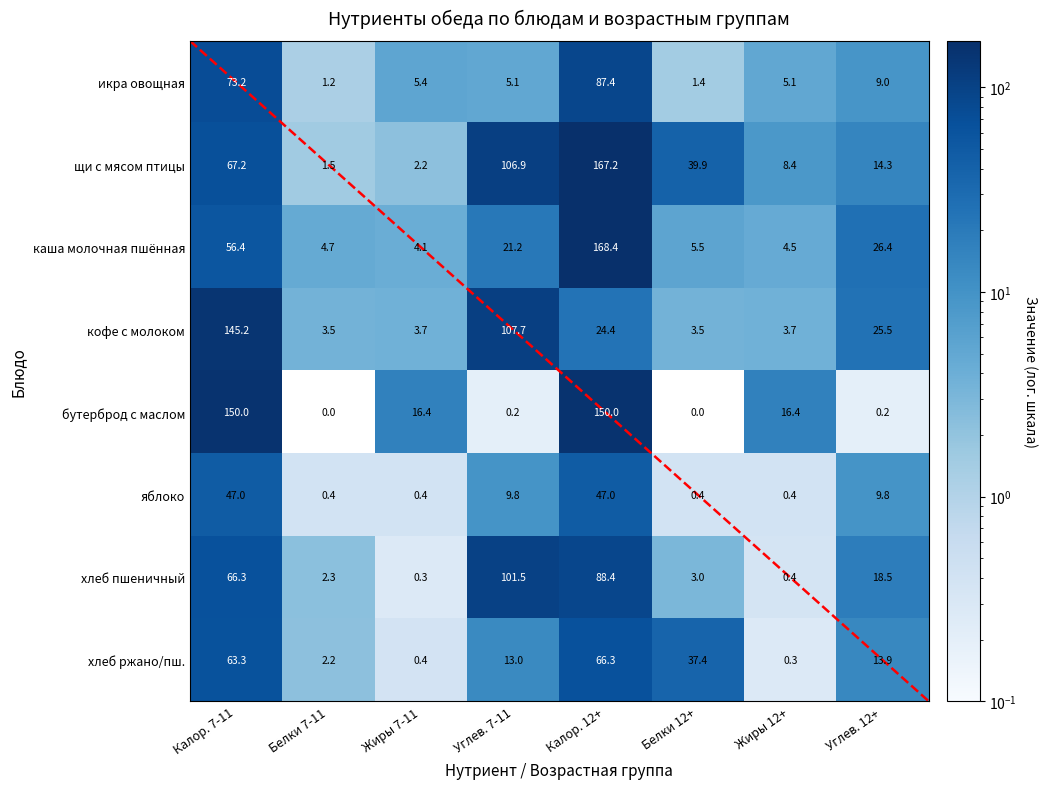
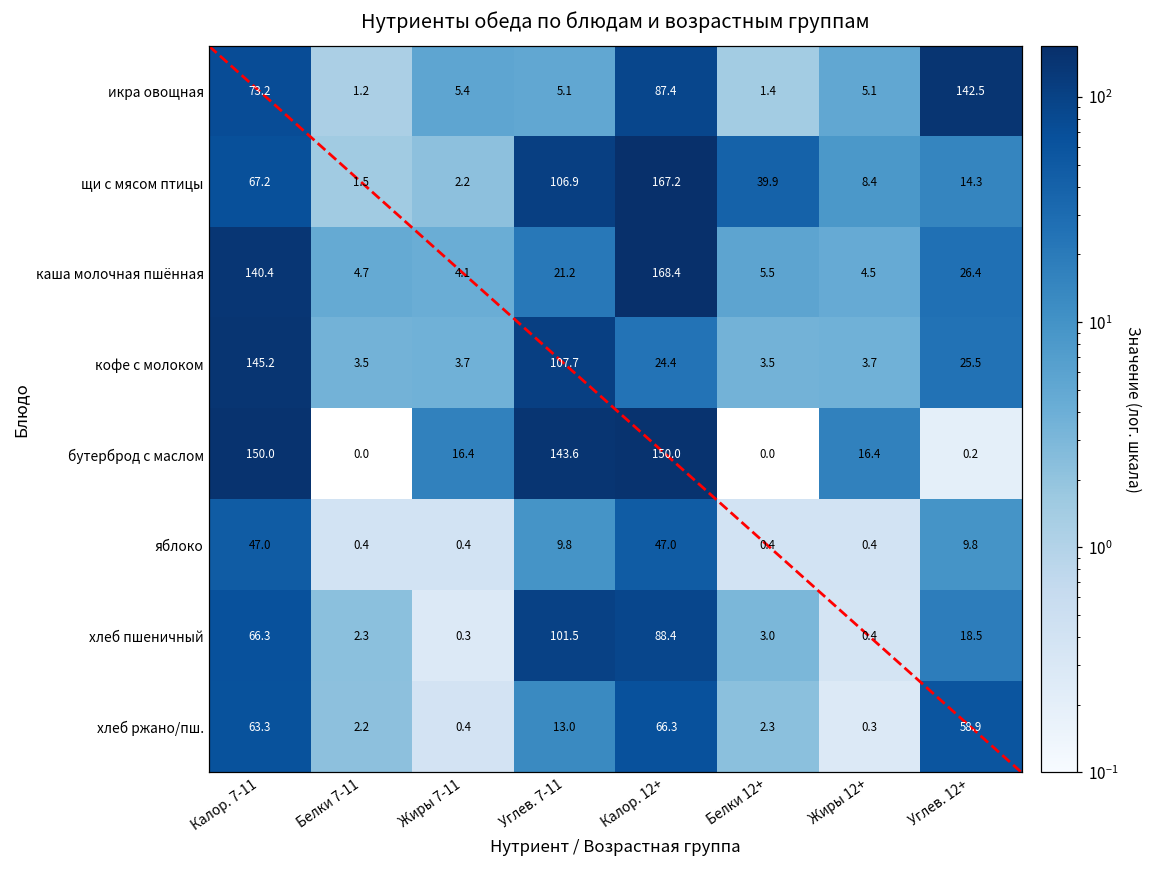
  {
    "икра овощная": {
      "Белки 7-11": 1.2,
      "Жиры 7-11": 5.4,
      "Углев. 7-11": 5.1,
      "Калор. 12+": 87.4,
      "Белки 12+": 1.4,
      "Жиры 12+": 5.1,
-     "Углев. 12+": 9.0
+     "Углев. 12+": 142.5
    },
    "щи с мясом птицы": {
      "Калор. 7-11": 67.2,
      "Жиры 7-11": 2.2,
      "Углев. 7-11": 106.9,
      "Калор. 12+": 167.2,
      "Белки 12+": 39.9,
      "Жиры 12+": 8.4,
      "Углев. 12+": 14.3
    },
    "каша молочная пшённая": {
-     "Калор. 7-11": 56.4,
+     "Калор. 7-11": 140.4,
      "Белки 7-11": 4.7,
      "Углев. 7-11": 21.2,
      "Калор. 12+": 168.4,
      "Белки 12+": 5.5,
      "Жиры 12+": 4.5,
      "Углев. 12+": 26.4
    },
    "кофе с молоком": {
      "Калор. 7-11": 145.2,
      "Белки 7-11": 3.5,
      "Жиры 7-11": 3.7,
      "Калор. 12+": 24.4,
      "Белки 12+": 3.5,
      "Жиры 12+": 3.7,
      "Углев. 12+": 25.5
    },
    "бутерброд с маслом": {
      "Калор. 7-11": 150.0,
      "Белки 7-11": 0.0,
      "Жиры 7-11": 16.4,
-     "Углев. 7-11": 0.2,
+     "Углев. 7-11": 143.6,
      "Белки 12+": 0.0,
      "Жиры 12+": 16.4,
      "Углев. 12+": 0.2
    },
    "яблоко": {
      "Калор. 7-11": 47.0,
      "Белки 7-11": 0.4,
      "Жиры 7-11": 0.4,
      "Углев. 7-11": 9.8,
      "Калор. 12+": 47.0,
      "Жиры 12+": 0.4,
      "Углев. 12+": 9.8
    },
    "хлеб пшеничный": {
      "Калор. 7-11": 66.3,
      "Белки 7-11": 2.3,
      "Жиры 7-11": 0.3,
      "Углев. 7-11": 101.5,
      "Калор. 12+": 88.4,
      "Белки 12+": 3.0,
      "Углев. 12+": 18.5
    },
    "хлеб ржано/пш.": {
      "Калор. 7-11": 63.3,
      "Белки 7-11": 2.2,
      "Жиры 7-11": 0.4,
      "Углев. 7-11": 13.0,
      "Калор. 12+": 66.3,
-     "Белки 12+": 37.4,
+     "Белки 12+": 2.3,
      "Жиры 12+": 0.3,
-     "Углев. 12+": 13.9
+     "Углев. 12+": 58.9
    }
  }
